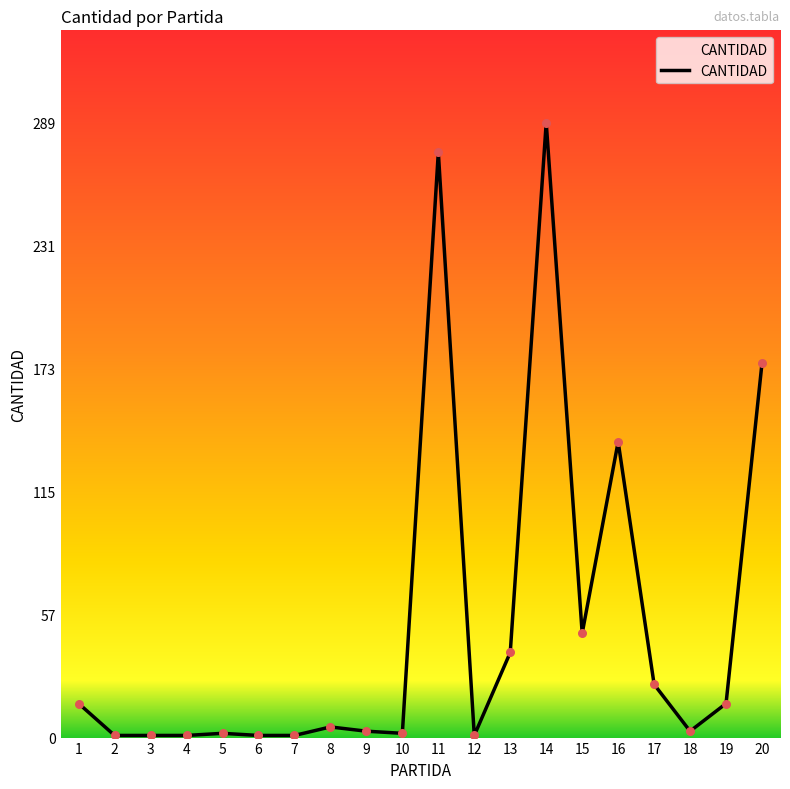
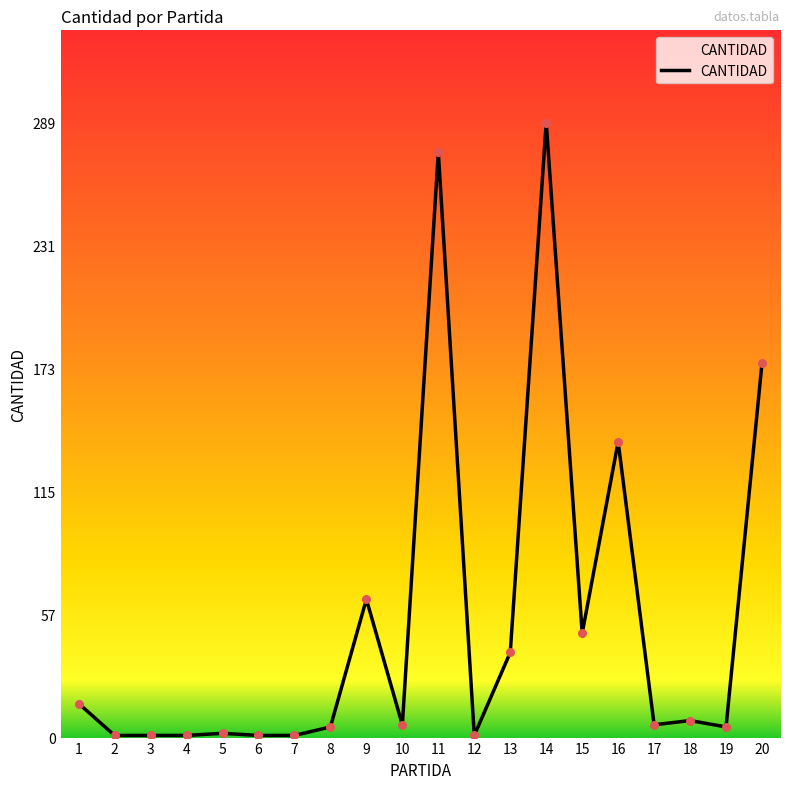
  {
    "1": 16,
    "2": 1,
    "3": 1,
    "4": 1,
    "5": 2,
    "6": 1,
    "7": 1,
    "8": 5,
-   "9": 3,
-   "10": 2,
+   "9": 65,
+   "10": 6,
    "11": 275,
    "12": 1,
    "13": 40,
    "14": 289,
    "15": 49,
    "16": 139,
-   "17": 25,
-   "18": 3,
-   "19": 16,
+   "17": 6,
+   "18": 8,
+   "19": 5,
    "20": 176
  }
